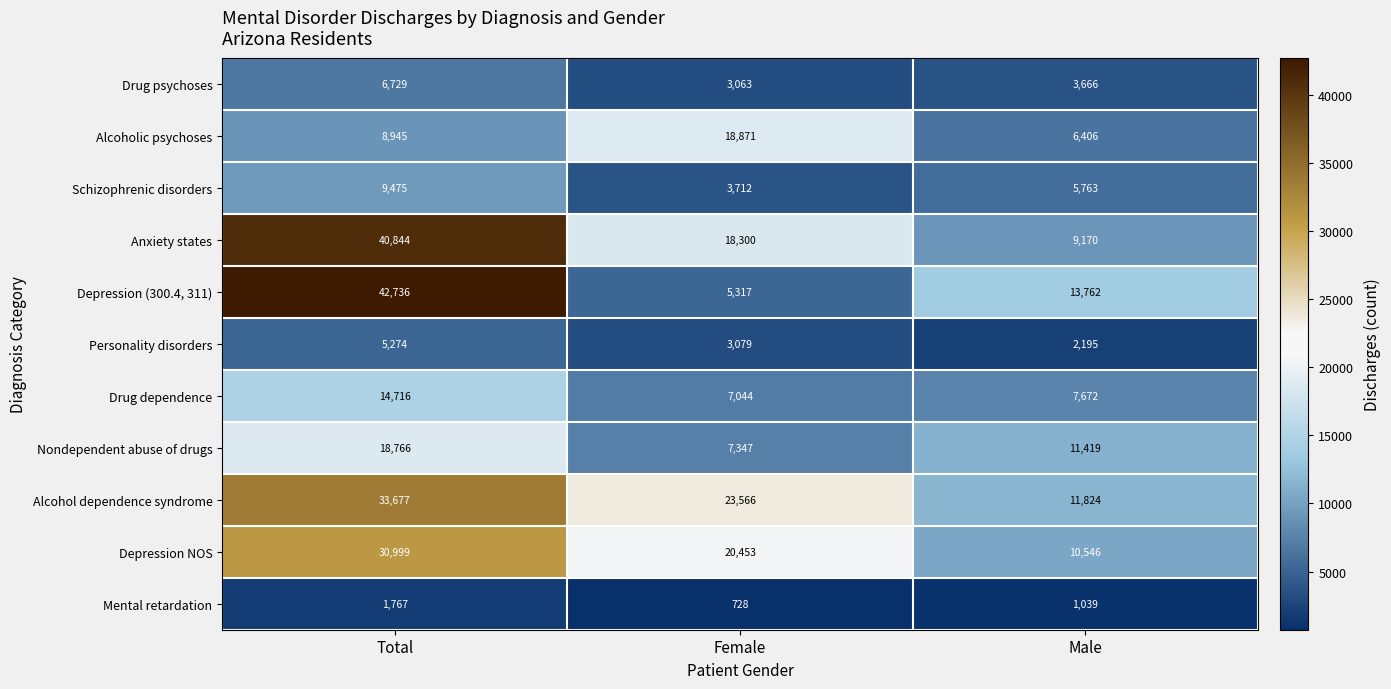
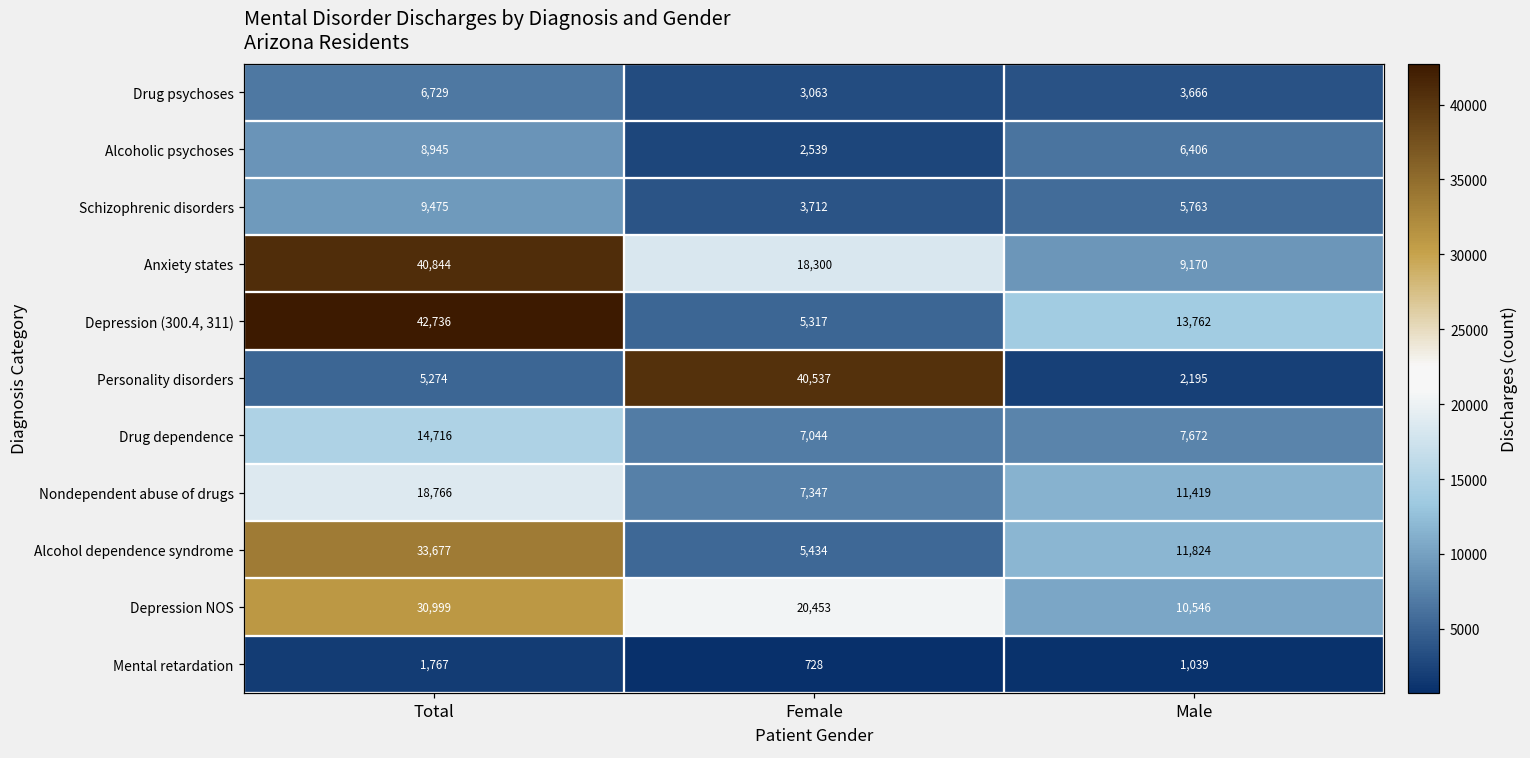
  {
    "Drug psychoses": {
      "Total": "6,729",
      "Female": "3,063",
      "Male": "3,666"
    },
    "Alcoholic psychoses": {
      "Total": "8,945",
-     "Female": "18,871",
+     "Female": "2,539",
      "Male": "6,406"
    },
    "Schizophrenic disorders": {
      "Total": "9,475",
      "Female": "3,712",
      "Male": "5,763"
    },
    "Anxiety states": {
      "Total": "40,844",
      "Female": "18,300",
      "Male": "9,170"
    },
    "Depression (300.4, 311)": {
      "Total": "42,736",
      "Female": "5,317",
      "Male": "13,762"
    },
    "Personality disorders": {
      "Total": "5,274",
-     "Female": "3,079",
+     "Female": "40,537",
      "Male": "2,195"
    },
    "Drug dependence": {
      "Total": "14,716",
      "Female": "7,044",
      "Male": "7,672"
    },
    "Nondependent abuse of drugs": {
      "Total": "18,766",
      "Female": "7,347",
      "Male": "11,419"
    },
    "Alcohol dependence syndrome": {
      "Total": "33,677",
-     "Female": "23,566",
+     "Female": "5,434",
      "Male": "11,824"
    },
    "Depression NOS": {
      "Total": "30,999",
      "Female": "20,453",
      "Male": "10,546"
    },
    "Mental retardation": {
      "Total": "1,767",
      "Female": "728",
      "Male": "1,039"
    }
  }
